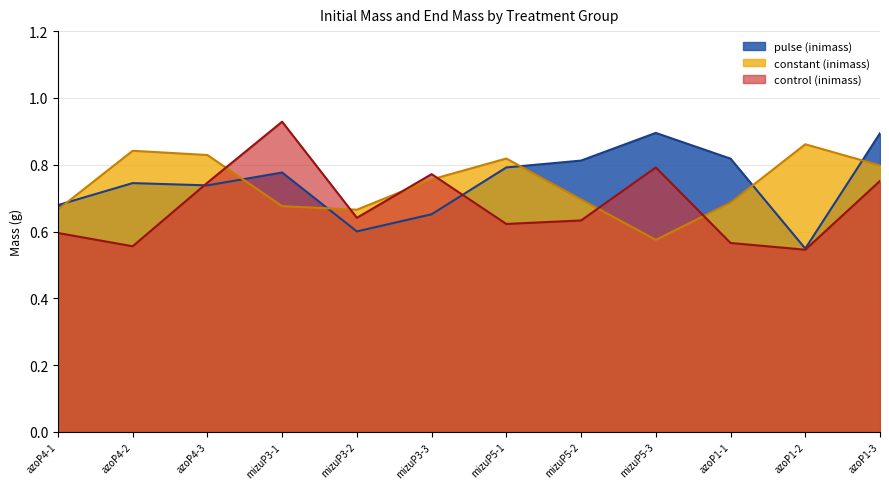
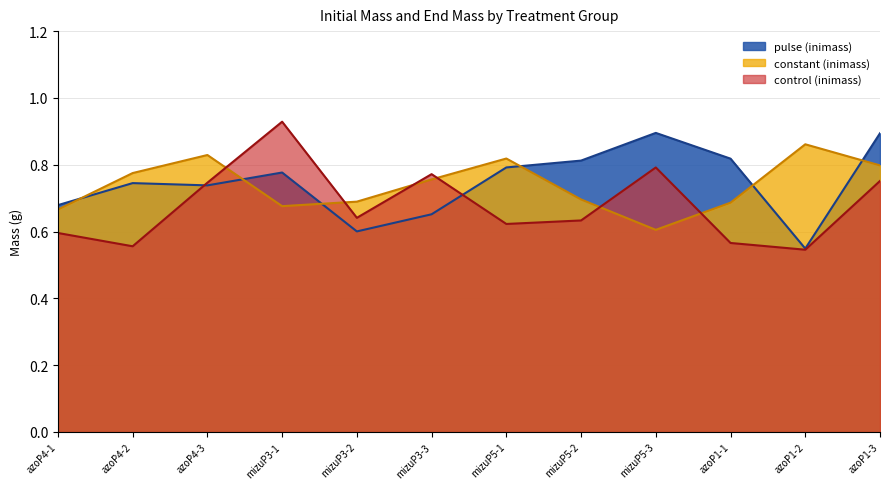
  {
    "pulse (inimass)": {
      "azoP4-1": 0.68,
      "azoP4-2": 0.75,
      "azoP4-3": 0.74,
      "mizuP3-1": 0.78,
      "mizuP3-2": 0.60,
      "mizuP3-3": 0.65,
      "mizuP5-1": 0.79,
      "mizuP5-2": 0.81,
      "mizuP5-3": 0.90,
      "azoP1-1": 0.82,
      "azoP1-3": 0.89
    },
    "constant (inimass)": {
      "azoP4-1": 0.67,
-     "azoP4-2": 0.84,
+     "azoP4-2": 0.78,
      "azoP4-3": 0.83,
      "mizuP3-1": 0.68,
-     "mizuP3-2": 0.67,
+     "mizuP3-2": 0.69,
      "mizuP3-3": 0.76,
      "mizuP5-1": 0.82,
      "mizuP5-2": 0.70,
-     "mizuP5-3": 0.58,
+     "mizuP5-3": 0.61,
      "azoP1-1": 0.69,
      "azoP1-2": 0.86,
      "azoP1-3": 0.80
    },
    "control (inimass)": {
      "azoP4-1": 0.60,
      "azoP4-2": 0.56,
      "azoP4-3": 0.75,
      "mizuP3-1": 0.93,
      "mizuP3-2": 0.64,
      "mizuP3-3": 0.77,
      "mizuP5-1": 0.62,
      "mizuP5-2": 0.63,
      "mizuP5-3": 0.79,
      "azoP1-1": 0.57,
      "azoP1-3": 0.75
    }
  }
